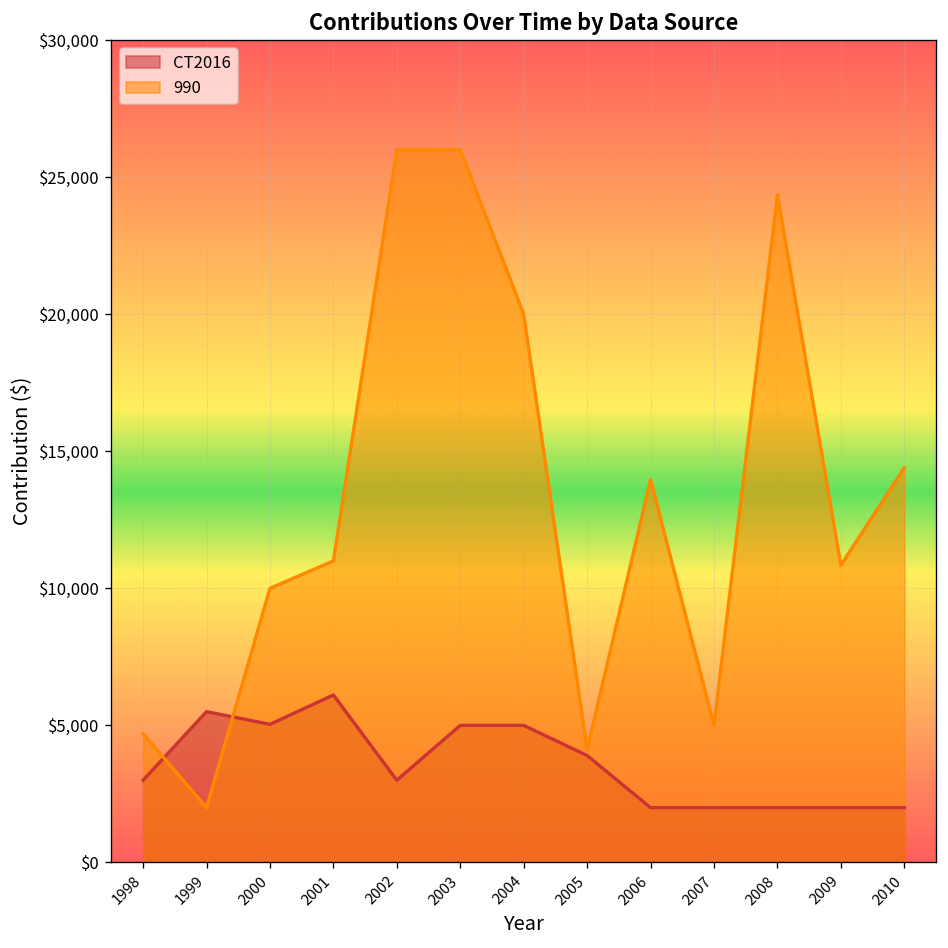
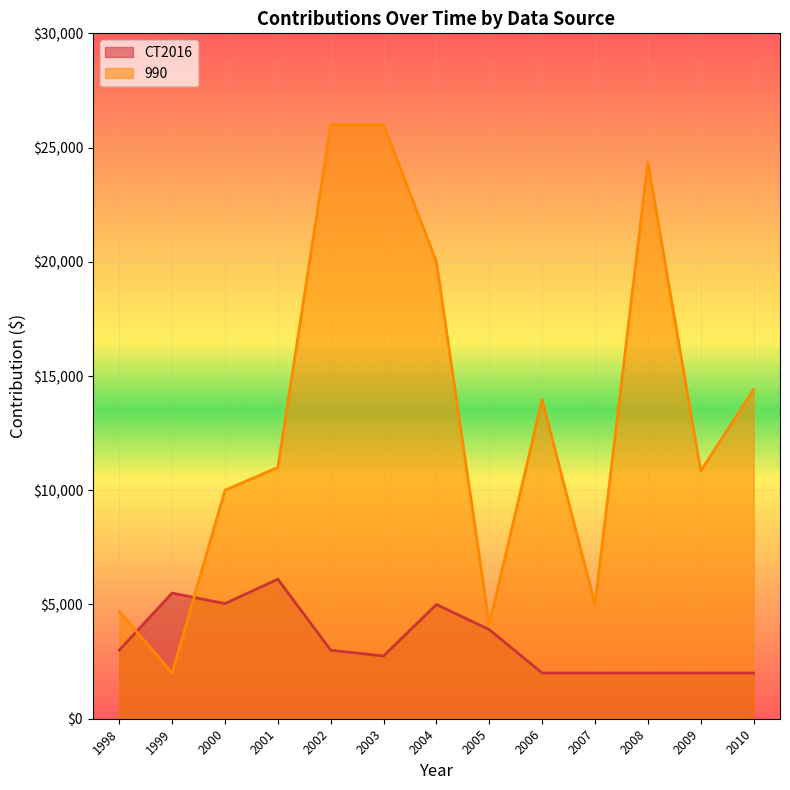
  {
    "CT2016": {
      "1998": "$3,000",
      "1999": "$5,500",
      "2000": "$5,000",
      "2001": "$6,100",
      "2002": "$3,000",
-     "2003": "$5,000",
+     "2003": "$2,700",
      "2004": "$5,000",
      "2005": "$3,900",
      "2006": "$2,000",
      "2007": "$2,000",
      "2008": "$2,000",
      "2009": "$2,000",
      "2010": "$2,000"
    },
    "990": {
      "1998": "$4,700",
      "1999": "$2,000",
      "2000": "$10,000",
      "2001": "$11,000",
      "2002": "$26,000",
      "2003": "$26,000",
      "2004": "$20,000",
      "2005": "$4,100",
      "2006": "$14,000",
      "2007": "$5,000",
      "2008": "$24,400",
      "2009": "$10,800",
      "2010": "$14,400"
    }
  }
